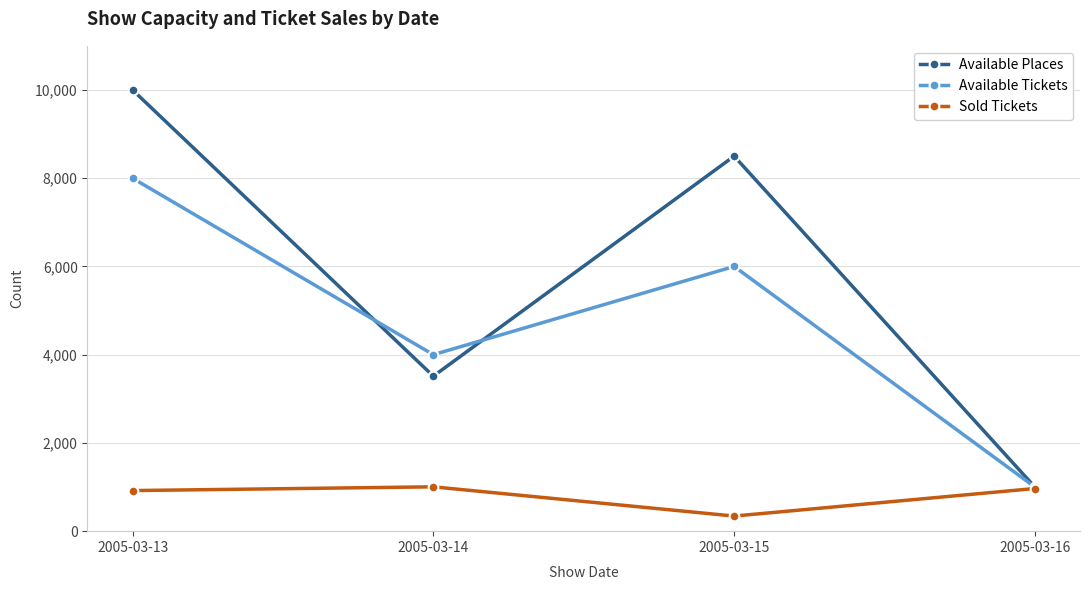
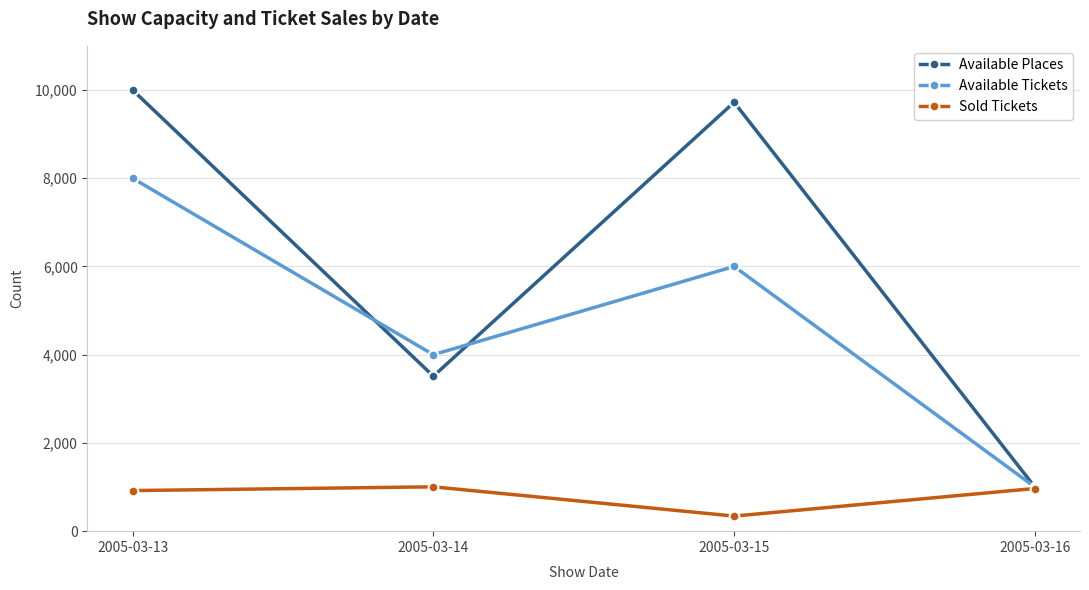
  {
    "Available Places": {
      "2005-03-13": "10,000",
      "2005-03-14": "3,500",
-     "2005-03-15": "8,500"
+     "2005-03-15": "9,700"
    },
    "Available Tickets": {
      "2005-03-13": "8,000",
      "2005-03-14": "4,000",
      "2005-03-15": "6,000"
    },
    "Sold Tickets": {
      "2005-03-13": "900",
      "2005-03-14": "1,000",
      "2005-03-15": "300"
    }
  }
